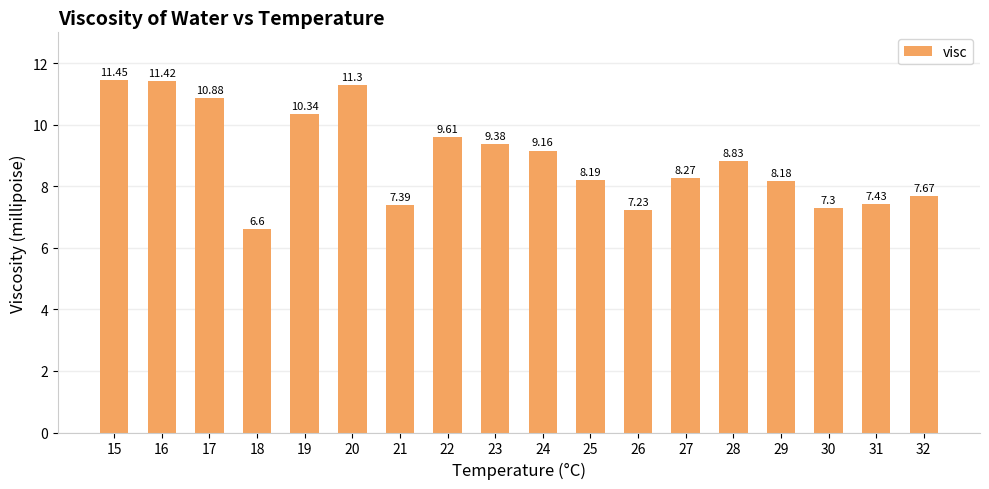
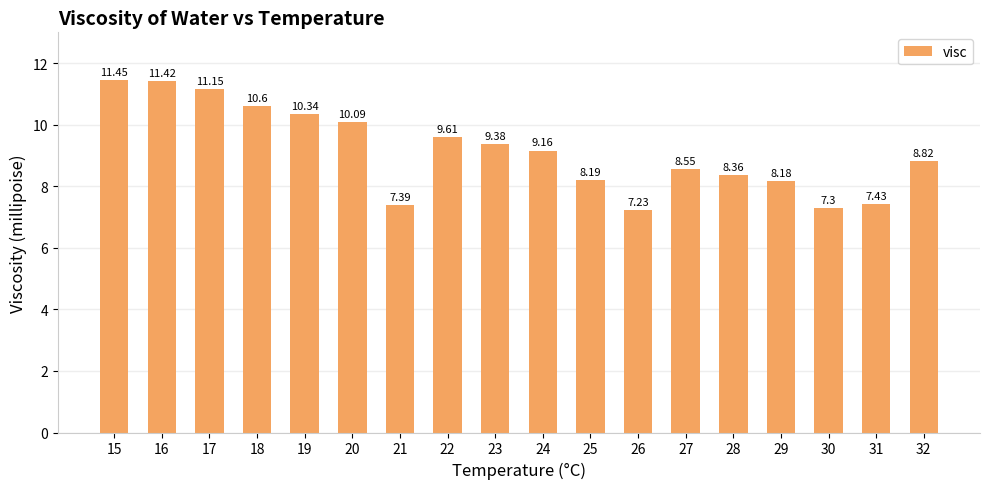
  {
    "15": 11.45,
    "16": 11.42,
-   "17": 10.88,
-   "18": 6.6,
+   "17": 11.15,
+   "18": 10.6,
    "19": 10.34,
-   "20": 11.3,
+   "20": 10.09,
    "21": 7.39,
    "22": 9.61,
    "23": 9.38,
    "24": 9.16,
    "25": 8.19,
    "26": 7.23,
-   "27": 8.27,
-   "28": 8.83,
+   "27": 8.55,
+   "28": 8.36,
    "29": 8.18,
    "30": 7.3,
    "31": 7.43,
-   "32": 7.67
+   "32": 8.82
  }
